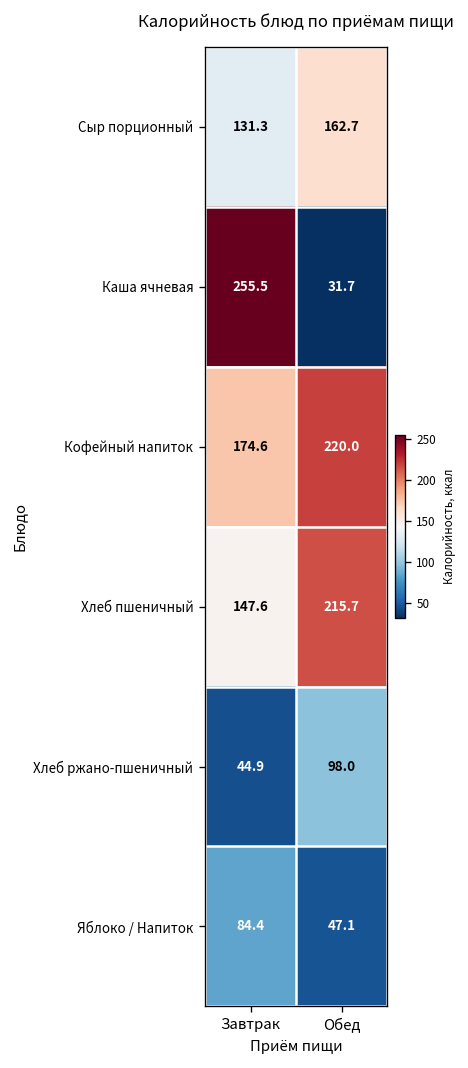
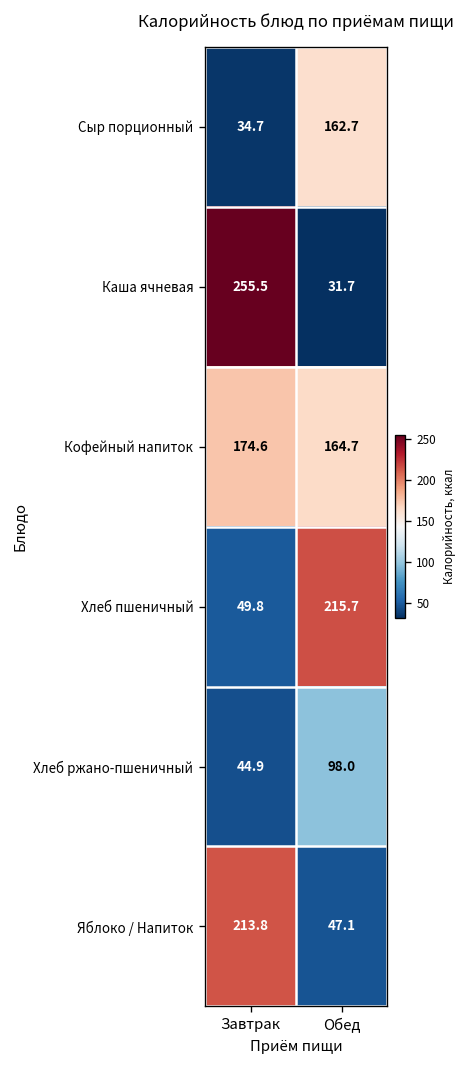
  {
    "Сыр порционный": {
-     "Завтрак": 131.3,
+     "Завтрак": 34.7,
      "Обед": 162.7
    },
    "Каша ячневая": {
      "Завтрак": 255.5,
      "Обед": 31.7
    },
    "Кофейный напиток": {
      "Завтрак": 174.6,
-     "Обед": 220.0
+     "Обед": 164.7
    },
    "Хлеб пшеничный": {
-     "Завтрак": 147.6,
+     "Завтрак": 49.8,
      "Обед": 215.7
    },
    "Хлеб ржано-пшеничный": {
      "Завтрак": 44.9,
      "Обед": 98.0
    },
    "Яблоко / Напиток": {
-     "Завтрак": 84.4,
+     "Завтрак": 213.8,
      "Обед": 47.1
    }
  }
